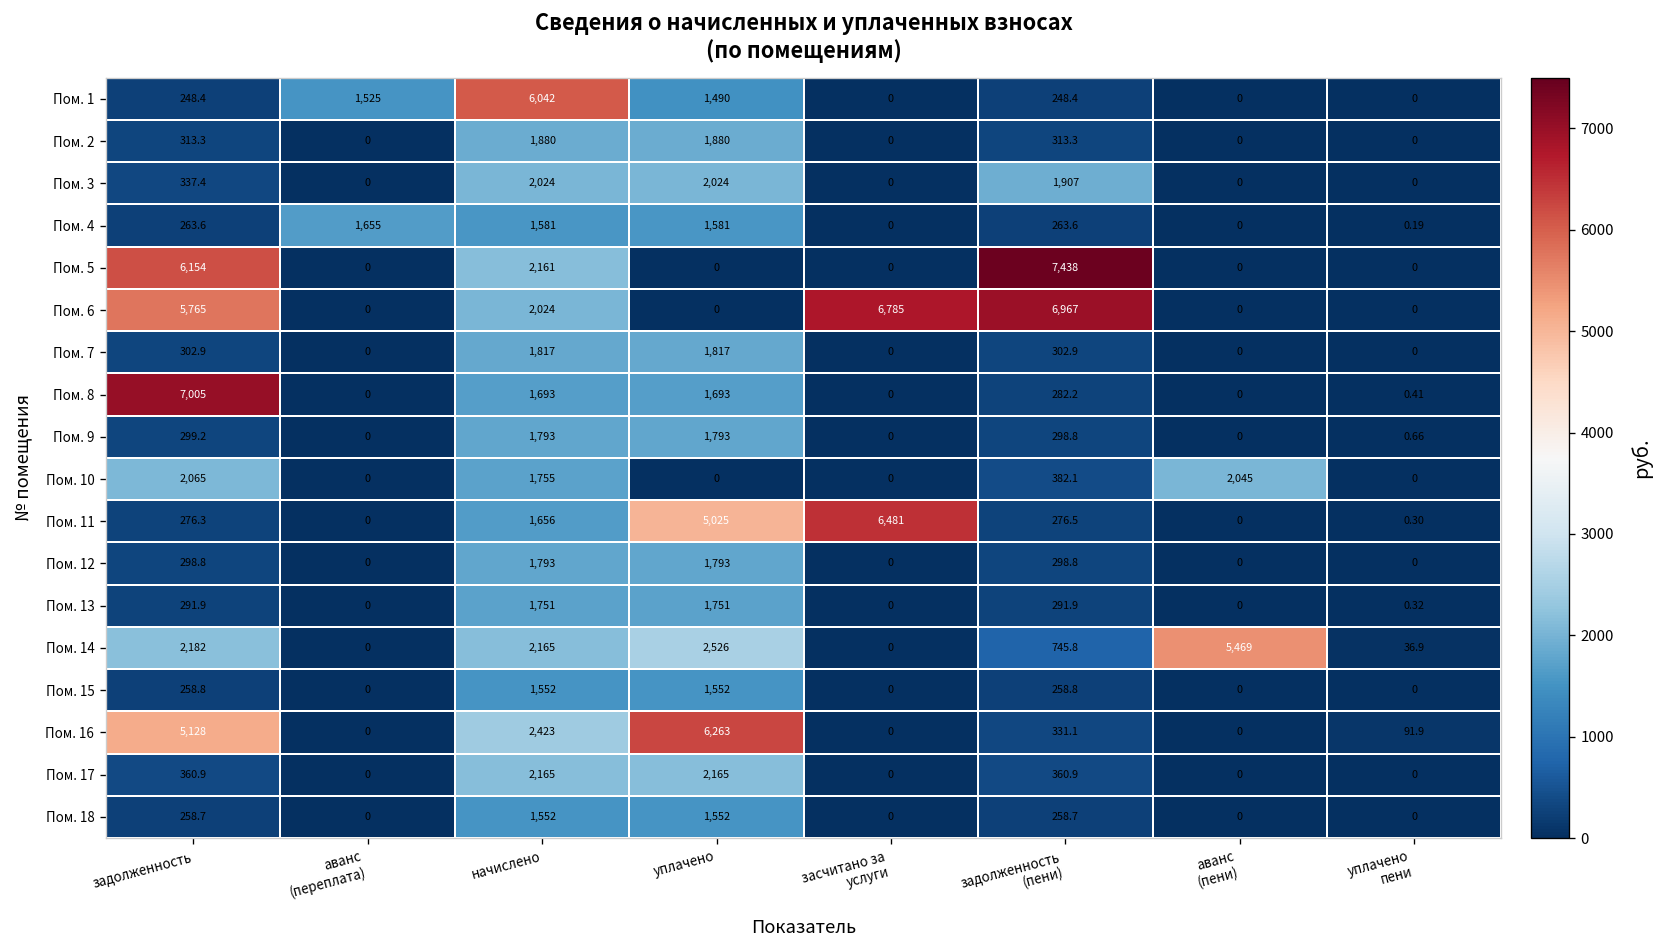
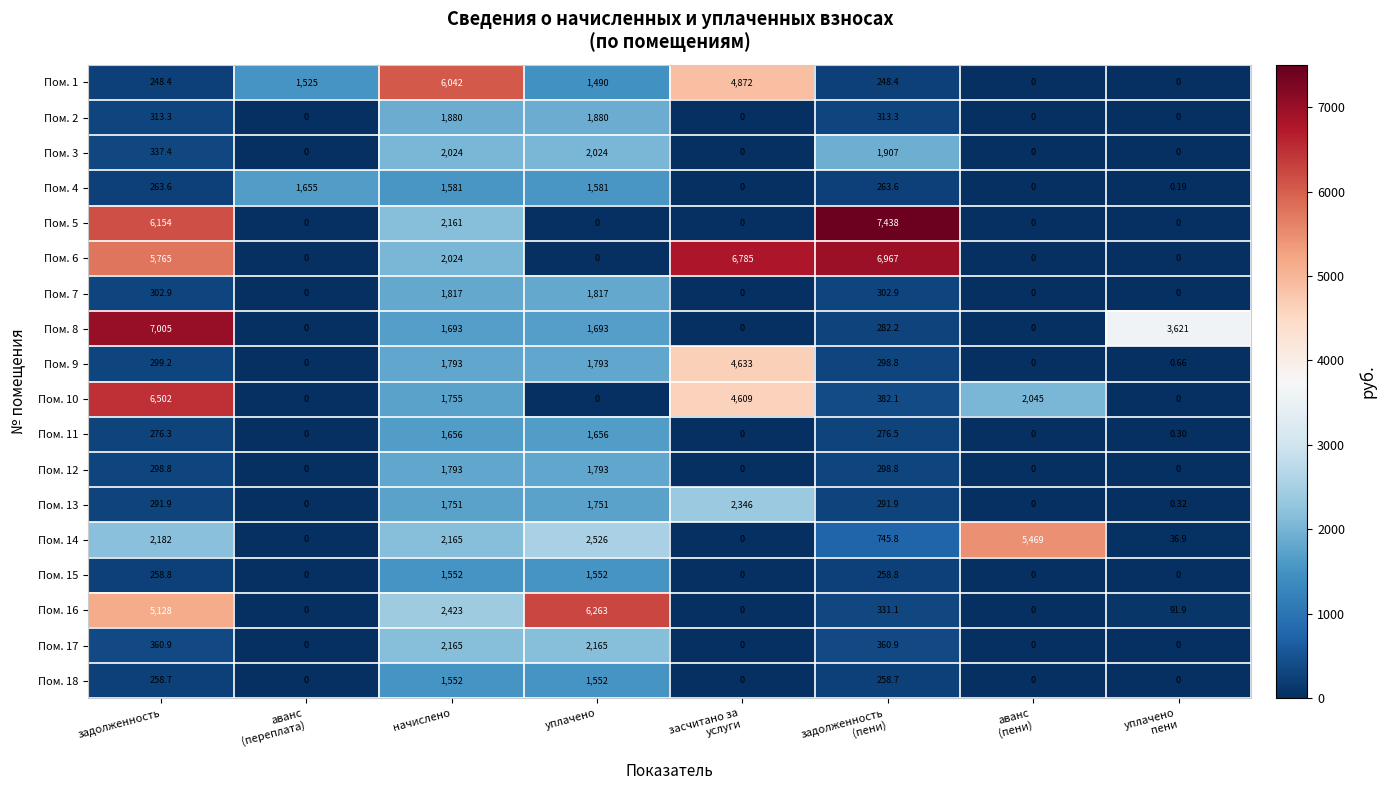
  {
    "Пом. 1": {
      "задолженность": "248.4",
      "аванс (переплата)": "1,525",
      "начислено": "6,042",
      "уплачено": "1,490",
-     "засчитано за услуги": "0",
+     "засчитано за услуги": "4,872",
      "задолженность (пени)": "248.4",
      "аванс (пени)": "0",
      "уплачено пени": "0"
    },
    "Пом. 2": {
      "задолженность": "313.3",
      "аванс (переплата)": "0",
      "начислено": "1,880",
      "уплачено": "1,880",
      "засчитано за услуги": "0",
      "задолженность (пени)": "313.3",
      "аванс (пени)": "0",
      "уплачено пени": "0"
    },
    "Пом. 3": {
      "задолженность": "337.4",
      "аванс (переплата)": "0",
      "начислено": "2,024",
      "уплачено": "2,024",
      "засчитано за услуги": "0",
      "задолженность (пени)": "1,907",
      "аванс (пени)": "0",
      "уплачено пени": "0"
    },
    "Пом. 4": {
      "задолженность": "263.6",
      "аванс (переплата)": "1,655",
      "начислено": "1,581",
      "уплачено": "1,581",
      "засчитано за услуги": "0",
      "задолженность (пени)": "263.6",
      "аванс (пени)": "0",
      "уплачено пени": "0.19"
    },
    "Пом. 5": {
      "задолженность": "6,154",
      "аванс (переплата)": "0",
      "начислено": "2,161",
      "уплачено": "0",
      "засчитано за услуги": "0",
      "задолженность (пени)": "7,438",
      "аванс (пени)": "0",
      "уплачено пени": "0"
    },
    "Пом. 6": {
      "задолженность": "5,765",
      "аванс (переплата)": "0",
      "начислено": "2,024",
      "уплачено": "0",
      "засчитано за услуги": "6,785",
      "задолженность (пени)": "6,967",
      "аванс (пени)": "0",
      "уплачено пени": "0"
    },
    "Пом. 7": {
      "задолженность": "302.9",
      "аванс (переплата)": "0",
      "начислено": "1,817",
      "уплачено": "1,817",
      "засчитано за услуги": "0",
      "задолженность (пени)": "302.9",
      "аванс (пени)": "0",
      "уплачено пени": "0"
    },
    "Пом. 8": {
      "задолженность": "7,005",
      "аванс (переплата)": "0",
      "начислено": "1,693",
      "уплачено": "1,693",
      "засчитано за услуги": "0",
      "задолженность (пени)": "282.2",
      "аванс (пени)": "0",
-     "уплачено пени": "0.41"
+     "уплачено пени": "3,621"
    },
    "Пом. 9": {
      "задолженность": "299.2",
      "аванс (переплата)": "0",
      "начислено": "1,793",
      "уплачено": "1,793",
-     "засчитано за услуги": "0",
+     "засчитано за услуги": "4,633",
      "задолженность (пени)": "298.8",
      "аванс (пени)": "0",
      "уплачено пени": "0.66"
    },
    "Пом. 10": {
-     "задолженность": "2,065",
+     "задолженность": "6,502",
      "аванс (переплата)": "0",
      "начислено": "1,755",
      "уплачено": "0",
-     "засчитано за услуги": "0",
+     "засчитано за услуги": "4,609",
      "задолженность (пени)": "382.1",
      "аванс (пени)": "2,045",
      "уплачено пени": "0"
    },
    "Пом. 11": {
      "задолженность": "276.3",
      "аванс (переплата)": "0",
      "начислено": "1,656",
-     "уплачено": "5,025",
-     "засчитано за услуги": "6,481",
+     "уплачено": "1,656",
+     "засчитано за услуги": "0",
      "задолженность (пени)": "276.5",
      "аванс (пени)": "0",
      "уплачено пени": "0.30"
    },
    "Пом. 12": {
      "задолженность": "298.8",
      "аванс (переплата)": "0",
      "начислено": "1,793",
      "уплачено": "1,793",
      "засчитано за услуги": "0",
      "задолженность (пени)": "298.8",
      "аванс (пени)": "0",
      "уплачено пени": "0"
    },
    "Пом. 13": {
      "задолженность": "291.9",
      "аванс (переплата)": "0",
      "начислено": "1,751",
      "уплачено": "1,751",
-     "засчитано за услуги": "0",
+     "засчитано за услуги": "2,346",
      "задолженность (пени)": "291.9",
      "аванс (пени)": "0",
      "уплачено пени": "0.32"
    },
    "Пом. 14": {
      "задолженность": "2,182",
      "аванс (переплата)": "0",
      "начислено": "2,165",
      "уплачено": "2,526",
      "засчитано за услуги": "0",
      "задолженность (пени)": "745.8",
      "аванс (пени)": "5,469",
      "уплачено пени": "36.9"
    },
    "Пом. 15": {
      "задолженность": "258.8",
      "аванс (переплата)": "0",
      "начислено": "1,552",
      "уплачено": "1,552",
      "засчитано за услуги": "0",
      "задолженность (пени)": "258.8",
      "аванс (пени)": "0",
      "уплачено пени": "0"
    },
    "Пом. 16": {
      "задолженность": "5,128",
      "аванс (переплата)": "0",
      "начислено": "2,423",
      "уплачено": "6,263",
      "засчитано за услуги": "0",
      "задолженность (пени)": "331.1",
      "аванс (пени)": "0",
      "уплачено пени": "91.9"
    },
    "Пом. 17": {
      "задолженность": "360.9",
      "аванс (переплата)": "0",
      "начислено": "2,165",
      "уплачено": "2,165",
      "засчитано за услуги": "0",
      "задолженность (пени)": "360.9",
      "аванс (пени)": "0",
      "уплачено пени": "0"
    },
    "Пом. 18": {
      "задолженность": "258.7",
      "аванс (переплата)": "0",
      "начислено": "1,552",
      "уплачено": "1,552",
      "засчитано за услуги": "0",
      "задолженность (пени)": "258.7",
      "аванс (пени)": "0",
      "уплачено пени": "0"
    }
  }
